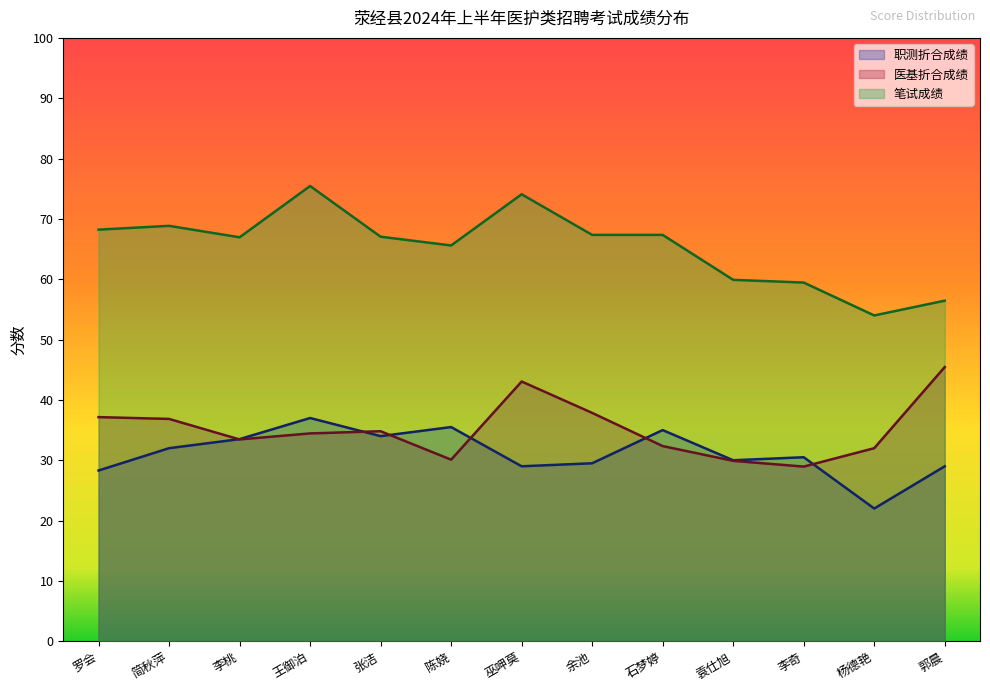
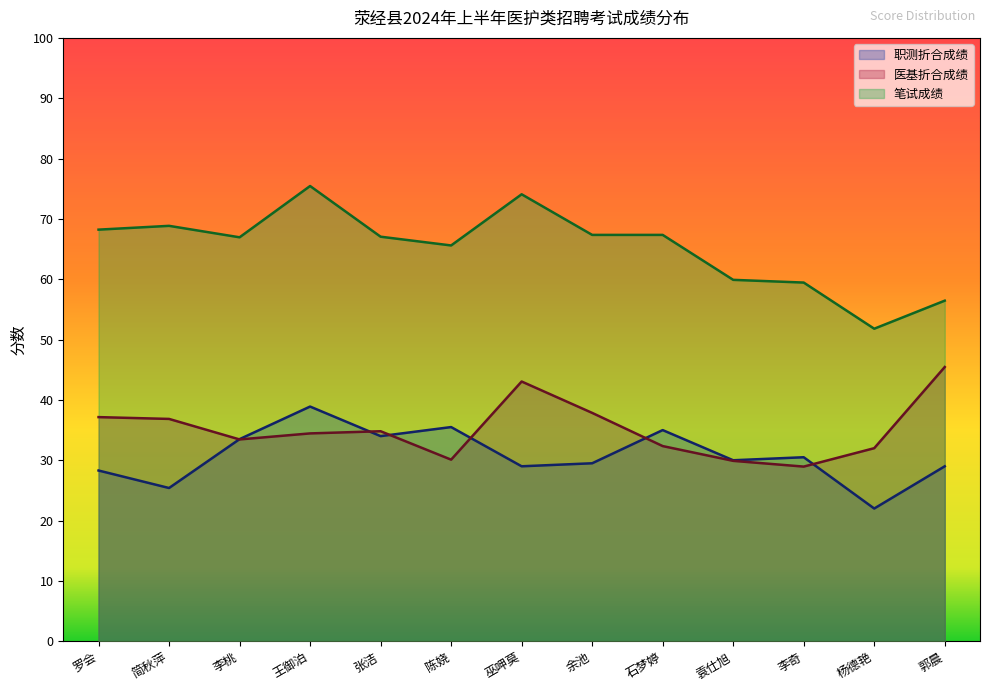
  {
    "职测折合成绩": {
      "罗会": 28,
-     "简秋萍": 32,
-     "王御泊": 37,
+     "简秋萍": 25,
+     "王御泊": 39,
      "张洁": 34,
      "陈娆": 36,
      "巫呷莫": 29,
      "余池": 30,
      "石梦婷": 35,
      "李奇": 31,
      "杨德艳": 22,
      "郭晨": 29
    },
    "医基折合成绩": {
      "罗会": 37,
      "简秋萍": 37,
      "王御泊": 34,
      "张洁": 35,
      "陈娆": 30,
      "巫呷莫": 43,
      "余池": 38,
      "石梦婷": 32,
      "李奇": 29,
      "杨德艳": 32,
      "郭晨": 45
    },
    "笔试成绩": {
      "罗会": 68,
      "简秋萍": 69,
      "李桃": 67,
      "王御泊": 75,
      "张洁": 67,
      "陈娆": 66,
      "巫呷莫": 74,
      "余池": 67,
      "石梦婷": 67,
      "袁仕旭": 60,
      "李奇": 59,
-     "杨德艳": 54,
+     "杨德艳": 52,
      "郭晨": 56
    }
  }
